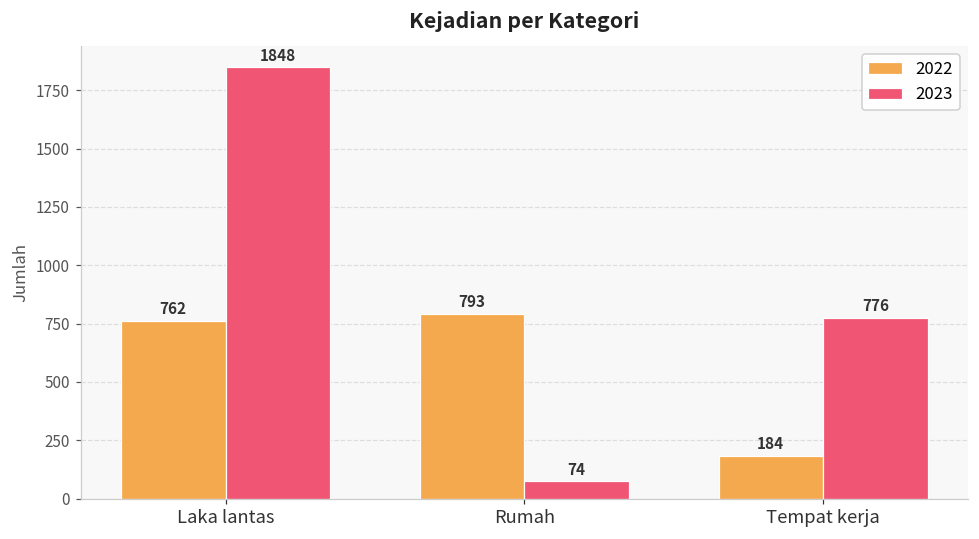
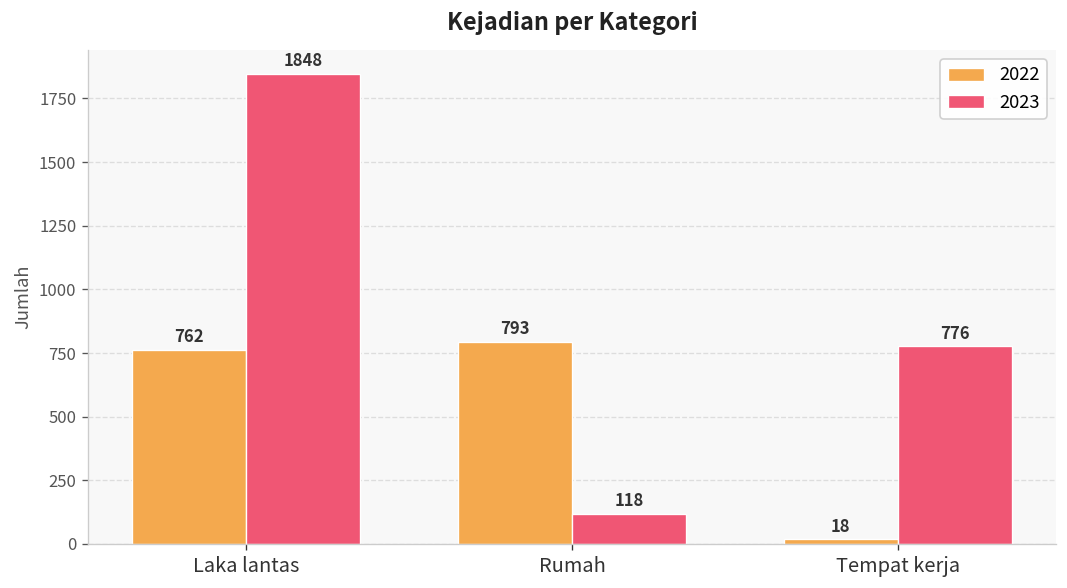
  {
    "2022": {
      "Laka lantas": 762,
      "Rumah": 793,
-     "Tempat kerja": 184
+     "Tempat kerja": 18
    },
    "2023": {
      "Laka lantas": 1848,
-     "Rumah": 74,
+     "Rumah": 118,
      "Tempat kerja": 776
    }
  }
